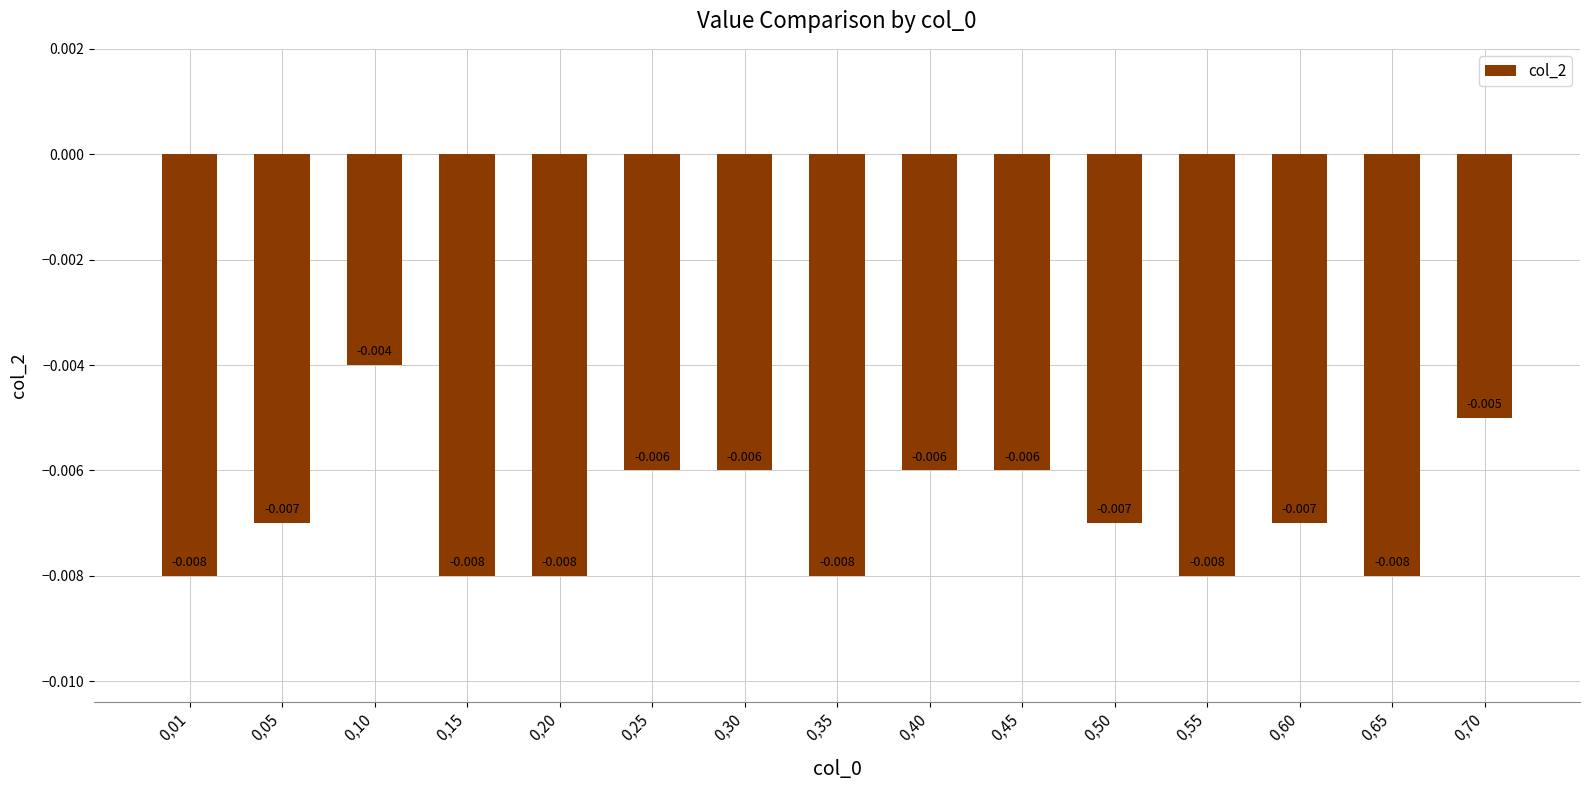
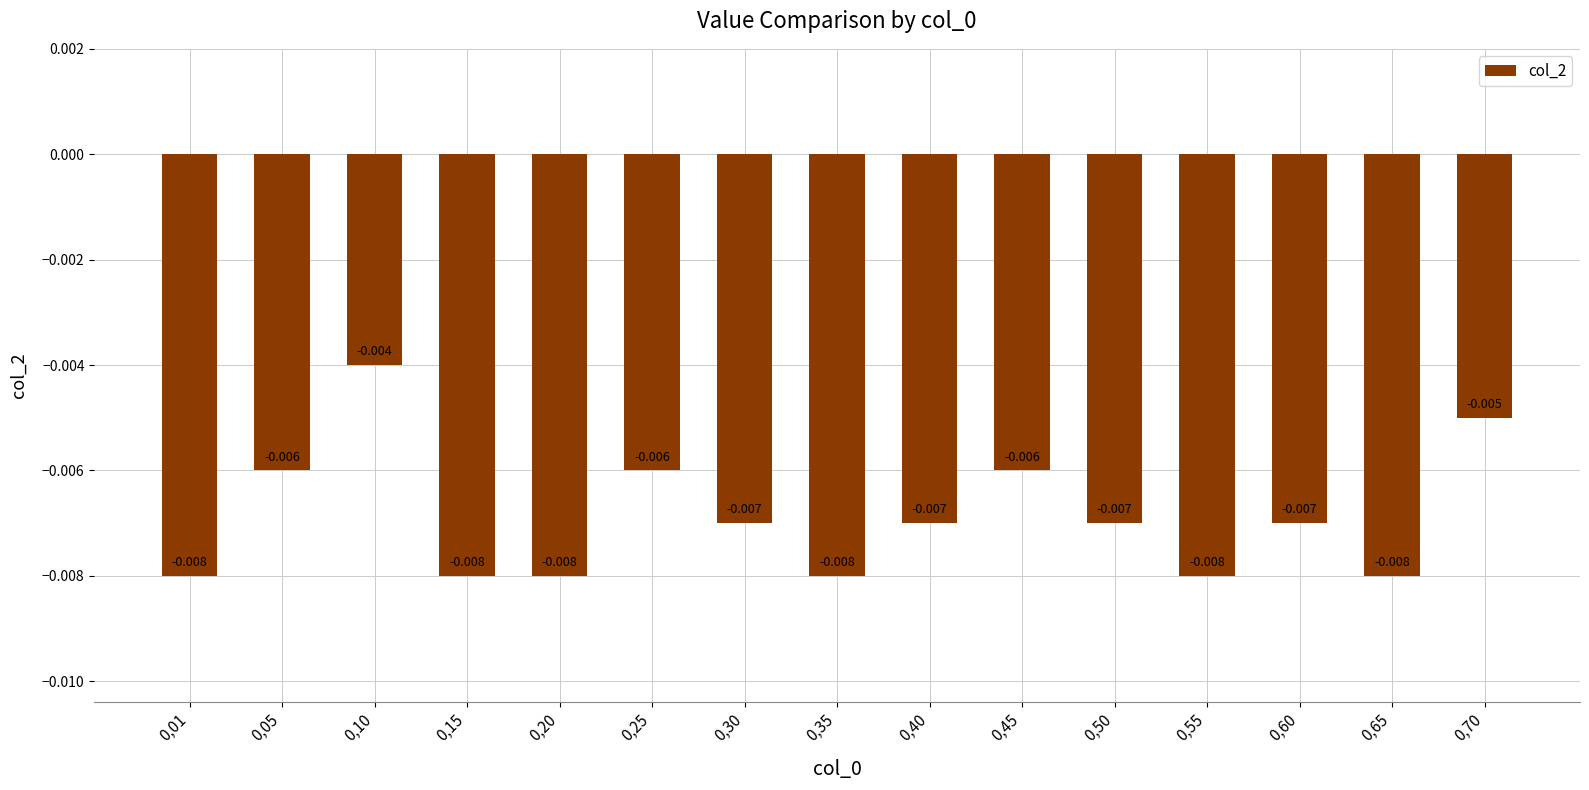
  {
    "0,01": -0.008,
-   "0,05": -0.007,
+   "0,05": -0.006,
    "0,10": -0.004,
    "0,15": -0.008,
    "0,20": -0.008,
    "0,25": -0.006,
-   "0,30": -0.006,
+   "0,30": -0.007,
    "0,35": -0.008,
-   "0,40": -0.006,
+   "0,40": -0.007,
    "0,45": -0.006,
    "0,50": -0.007,
    "0,55": -0.008,
    "0,60": -0.007,
    "0,65": -0.008,
    "0,70": -0.005
  }
